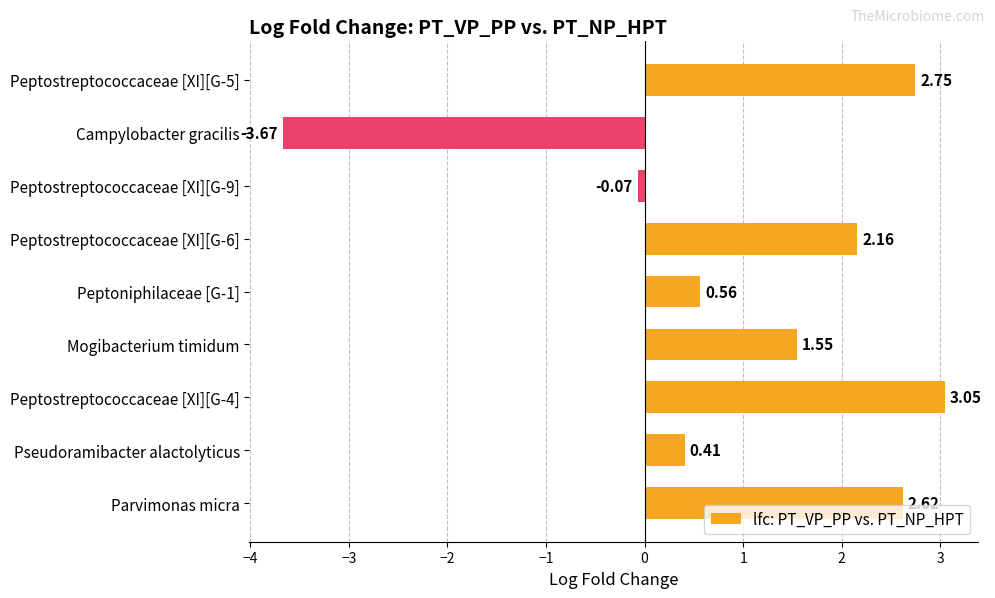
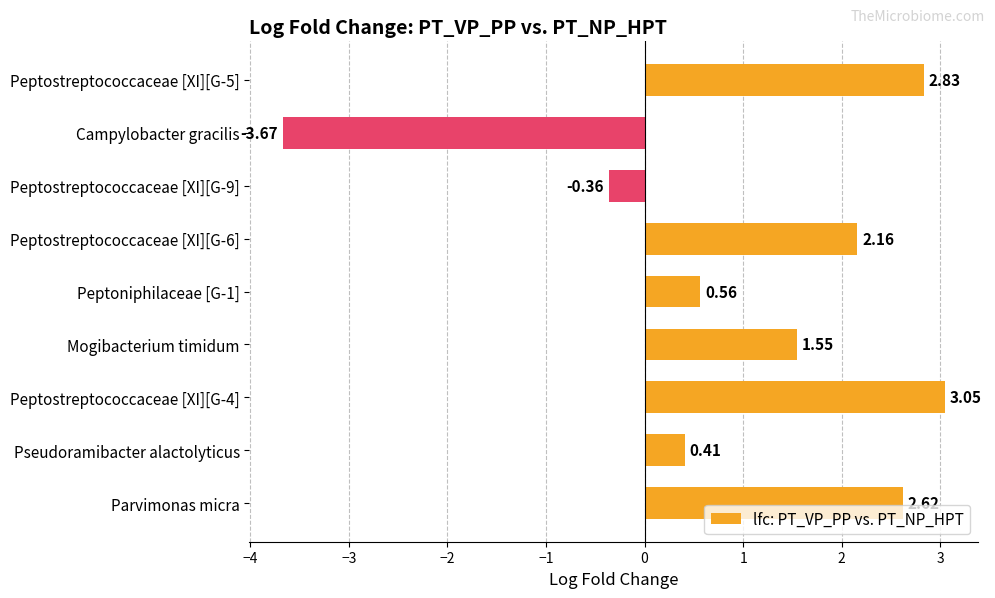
  {
-   "Peptostreptococcaceae [XI][G-5]": 2.75,
+   "Peptostreptococcaceae [XI][G-5]": 2.83,
    "Campylobacter gracilis": -3.67,
-   "Peptostreptococcaceae [XI][G-9]": -0.07,
+   "Peptostreptococcaceae [XI][G-9]": -0.36,
    "Peptostreptococcaceae [XI][G-6]": 2.16,
    "Peptoniphilaceae [G-1]": 0.56,
    "Mogibacterium timidum": 1.55,
    "Peptostreptococcaceae [XI][G-4]": 3.05,
    "Pseudoramibacter alactolyticus": 0.41
  }
